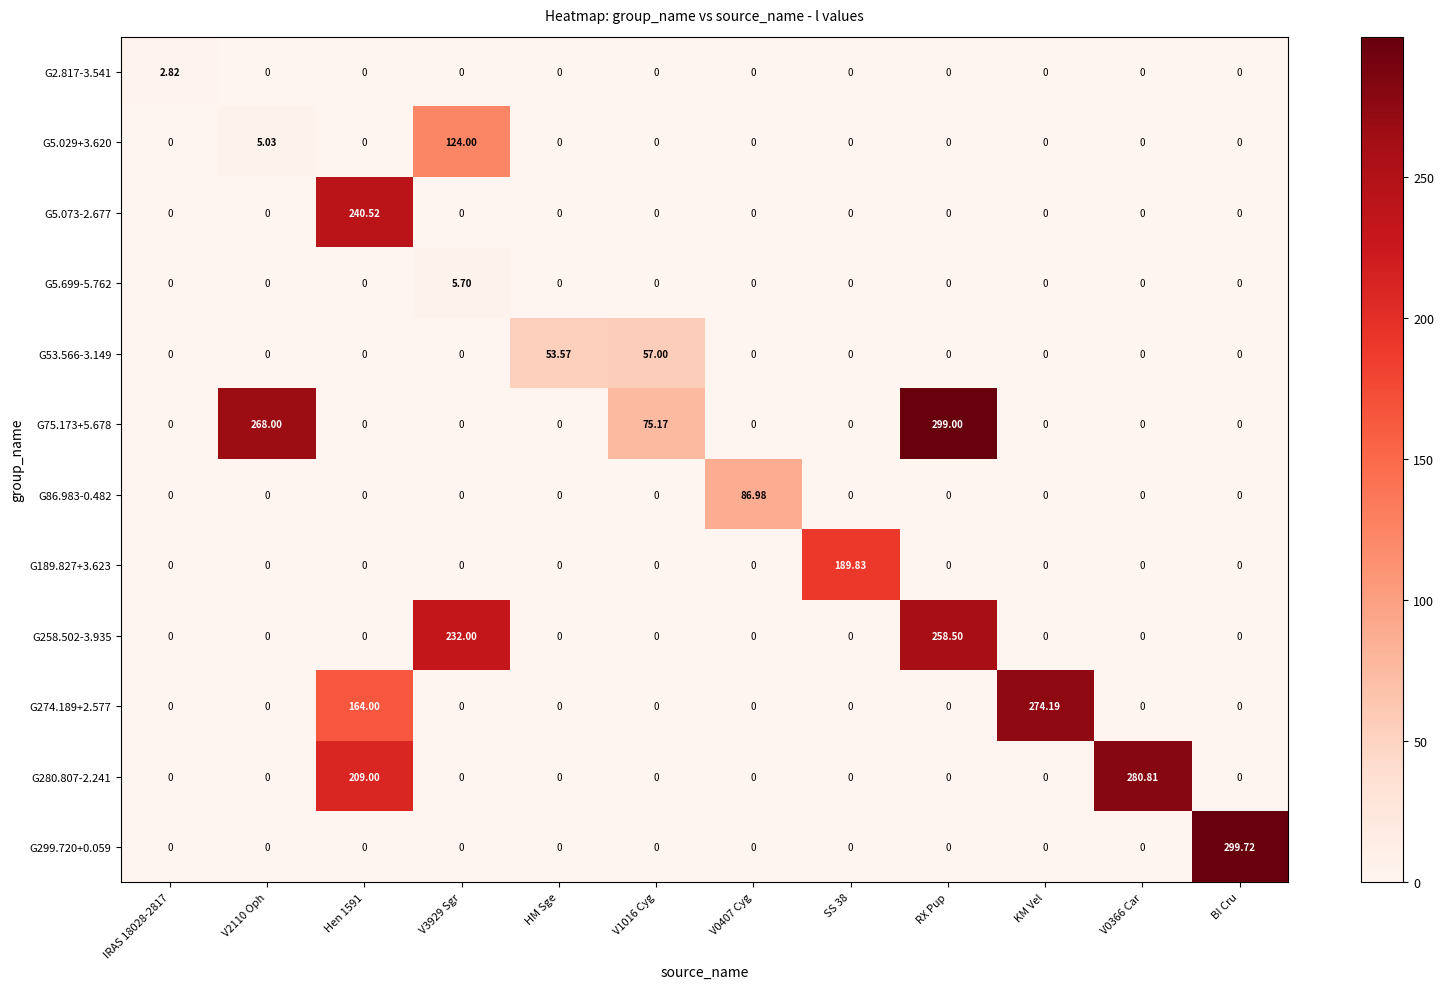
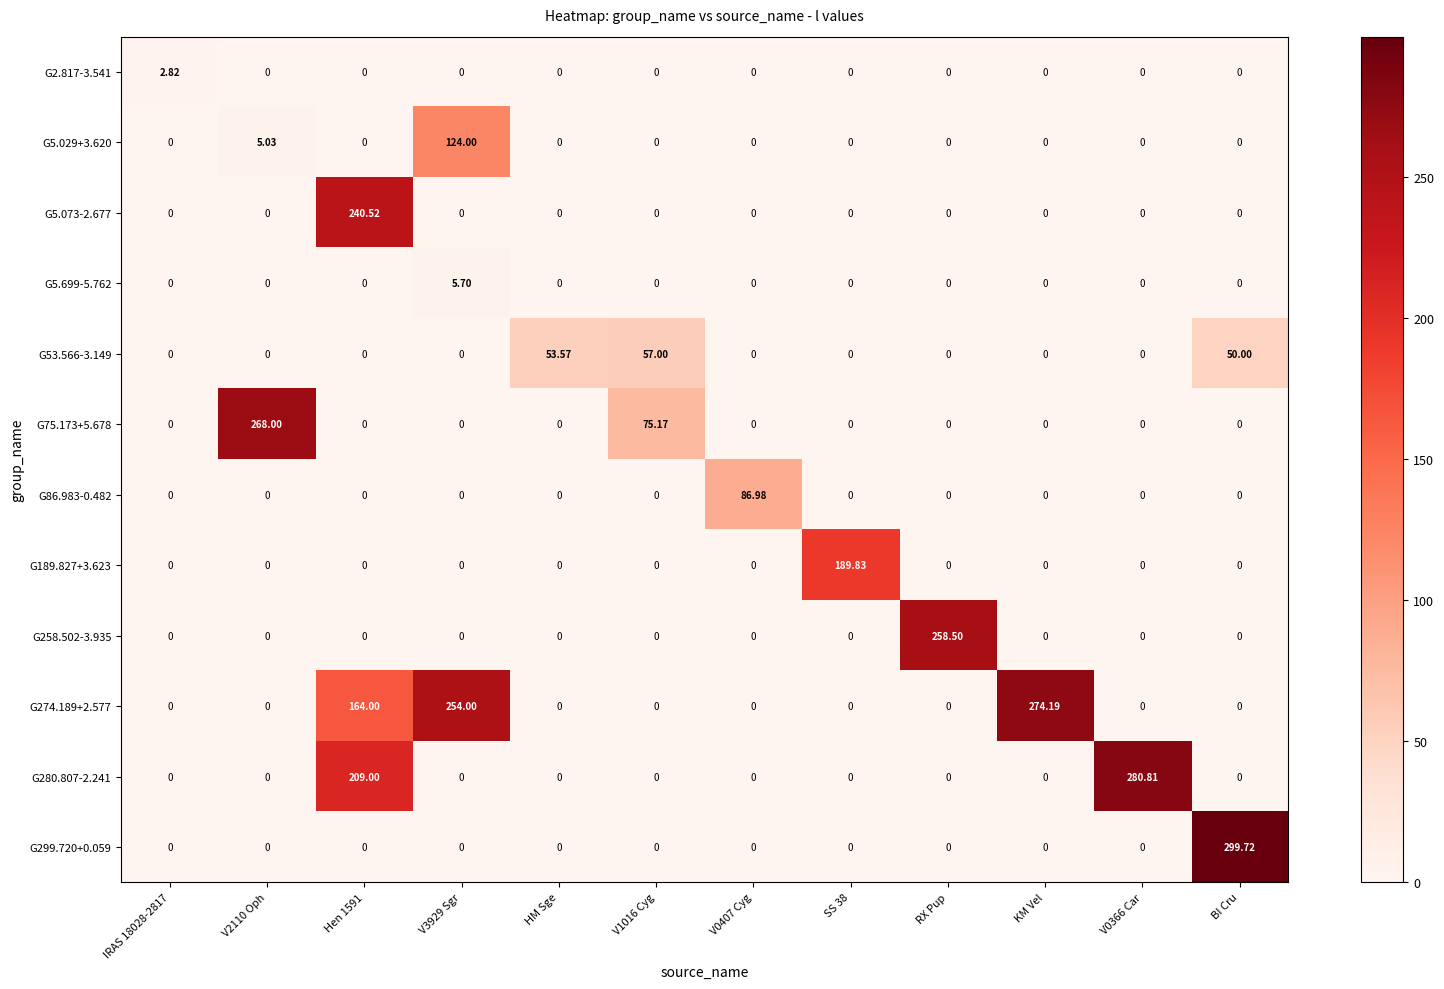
  {
    "G2.817-3.541": {
      "IRAS 18028-2817": 2.82,
      "V2110 Oph": 0,
      "Hen 1591": 0,
      "V3929 Sgr": 0,
      "HM Sge": 0,
      "V1016 Cyg": 0,
      "V0407 Cyg": 0,
      "SS 38": 0,
      "RX Pup": 0,
      "KM Vel": 0,
      "V0366 Car": 0,
      "BI Cru": 0
    },
    "G5.029+3.620": {
      "IRAS 18028-2817": 0,
      "V2110 Oph": 5.03,
      "Hen 1591": 0,
      "V3929 Sgr": 124.00,
      "HM Sge": 0,
      "V1016 Cyg": 0,
      "V0407 Cyg": 0,
      "SS 38": 0,
      "RX Pup": 0,
      "KM Vel": 0,
      "V0366 Car": 0,
      "BI Cru": 0
    },
    "G5.073-2.677": {
      "IRAS 18028-2817": 0,
      "V2110 Oph": 0,
      "Hen 1591": 240.52,
      "V3929 Sgr": 0,
      "HM Sge": 0,
      "V1016 Cyg": 0,
      "V0407 Cyg": 0,
      "SS 38": 0,
      "RX Pup": 0,
      "KM Vel": 0,
      "V0366 Car": 0,
      "BI Cru": 0
    },
    "G5.699-5.762": {
      "IRAS 18028-2817": 0,
      "V2110 Oph": 0,
      "Hen 1591": 0,
      "V3929 Sgr": 5.70,
      "HM Sge": 0,
      "V1016 Cyg": 0,
      "V0407 Cyg": 0,
      "SS 38": 0,
      "RX Pup": 0,
      "KM Vel": 0,
      "V0366 Car": 0,
      "BI Cru": 0
    },
    "G53.566-3.149": {
      "IRAS 18028-2817": 0,
      "V2110 Oph": 0,
      "Hen 1591": 0,
      "V3929 Sgr": 0,
      "HM Sge": 53.57,
      "V1016 Cyg": 57.00,
      "V0407 Cyg": 0,
      "SS 38": 0,
      "RX Pup": 0,
      "KM Vel": 0,
      "V0366 Car": 0,
-     "BI Cru": 0
+     "BI Cru": 50.00
    },
    "G75.173+5.678": {
      "IRAS 18028-2817": 0,
      "V2110 Oph": 268.00,
      "Hen 1591": 0,
      "V3929 Sgr": 0,
      "HM Sge": 0,
      "V1016 Cyg": 75.17,
      "V0407 Cyg": 0,
      "SS 38": 0,
-     "RX Pup": 299.00,
+     "RX Pup": 0,
      "KM Vel": 0,
      "V0366 Car": 0,
      "BI Cru": 0
    },
    "G86.983-0.482": {
      "IRAS 18028-2817": 0,
      "V2110 Oph": 0,
      "Hen 1591": 0,
      "V3929 Sgr": 0,
      "HM Sge": 0,
      "V1016 Cyg": 0,
      "V0407 Cyg": 86.98,
      "SS 38": 0,
      "RX Pup": 0,
      "KM Vel": 0,
      "V0366 Car": 0,
      "BI Cru": 0
    },
    "G189.827+3.623": {
      "IRAS 18028-2817": 0,
      "V2110 Oph": 0,
      "Hen 1591": 0,
      "V3929 Sgr": 0,
      "HM Sge": 0,
      "V1016 Cyg": 0,
      "V0407 Cyg": 0,
      "SS 38": 189.83,
      "RX Pup": 0,
      "KM Vel": 0,
      "V0366 Car": 0,
      "BI Cru": 0
    },
    "G258.502-3.935": {
      "IRAS 18028-2817": 0,
      "V2110 Oph": 0,
      "Hen 1591": 0,
-     "V3929 Sgr": 232.00,
+     "V3929 Sgr": 0,
      "HM Sge": 0,
      "V1016 Cyg": 0,
      "V0407 Cyg": 0,
      "SS 38": 0,
      "RX Pup": 258.50,
      "KM Vel": 0,
      "V0366 Car": 0,
      "BI Cru": 0
    },
    "G274.189+2.577": {
      "IRAS 18028-2817": 0,
      "V2110 Oph": 0,
      "Hen 1591": 164.00,
-     "V3929 Sgr": 0,
+     "V3929 Sgr": 254.00,
      "HM Sge": 0,
      "V1016 Cyg": 0,
      "V0407 Cyg": 0,
      "SS 38": 0,
      "RX Pup": 0,
      "KM Vel": 274.19,
      "V0366 Car": 0,
      "BI Cru": 0
    },
    "G280.807-2.241": {
      "IRAS 18028-2817": 0,
      "V2110 Oph": 0,
      "Hen 1591": 209.00,
      "V3929 Sgr": 0,
      "HM Sge": 0,
      "V1016 Cyg": 0,
      "V0407 Cyg": 0,
      "SS 38": 0,
      "RX Pup": 0,
      "KM Vel": 0,
      "V0366 Car": 280.81,
      "BI Cru": 0
    },
    "G299.720+0.059": {
      "IRAS 18028-2817": 0,
      "V2110 Oph": 0,
      "Hen 1591": 0,
      "V3929 Sgr": 0,
      "HM Sge": 0,
      "V1016 Cyg": 0,
      "V0407 Cyg": 0,
      "SS 38": 0,
      "RX Pup": 0,
      "KM Vel": 0,
      "V0366 Car": 0,
      "BI Cru": 299.72
    }
  }
